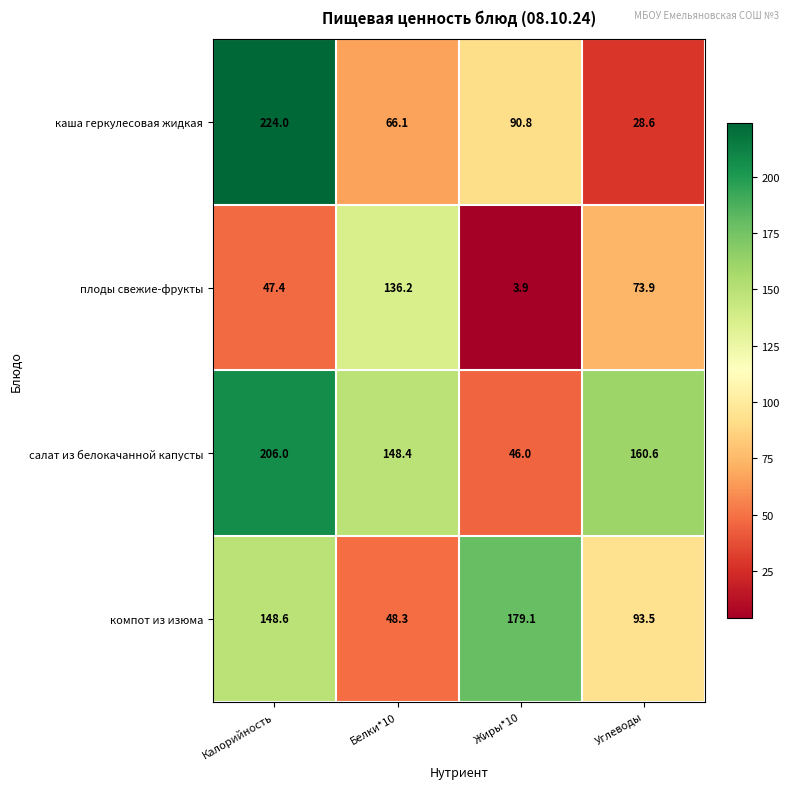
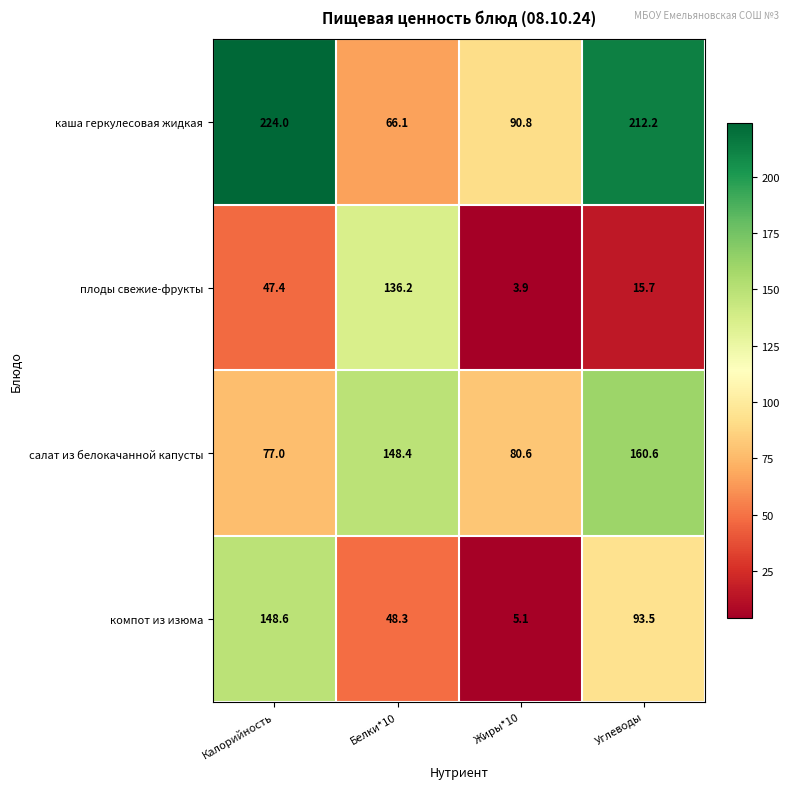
  {
    "каша геркулесовая жидкая": {
      "Калорийность": 224.0,
      "Белки*10": 66.1,
      "Жиры*10": 90.8,
-     "Углеводы": 28.6
+     "Углеводы": 212.2
    },
    "плоды свежие-фрукты": {
      "Калорийность": 47.4,
      "Белки*10": 136.2,
      "Жиры*10": 3.9,
-     "Углеводы": 73.9
+     "Углеводы": 15.7
    },
    "салат из белокачанной капусты": {
-     "Калорийность": 206.0,
+     "Калорийность": 77.0,
      "Белки*10": 148.4,
-     "Жиры*10": 46.0,
+     "Жиры*10": 80.6,
      "Углеводы": 160.6
    },
    "компот из изюма": {
      "Калорийность": 148.6,
      "Белки*10": 48.3,
-     "Жиры*10": 179.1,
+     "Жиры*10": 5.1,
      "Углеводы": 93.5
    }
  }
